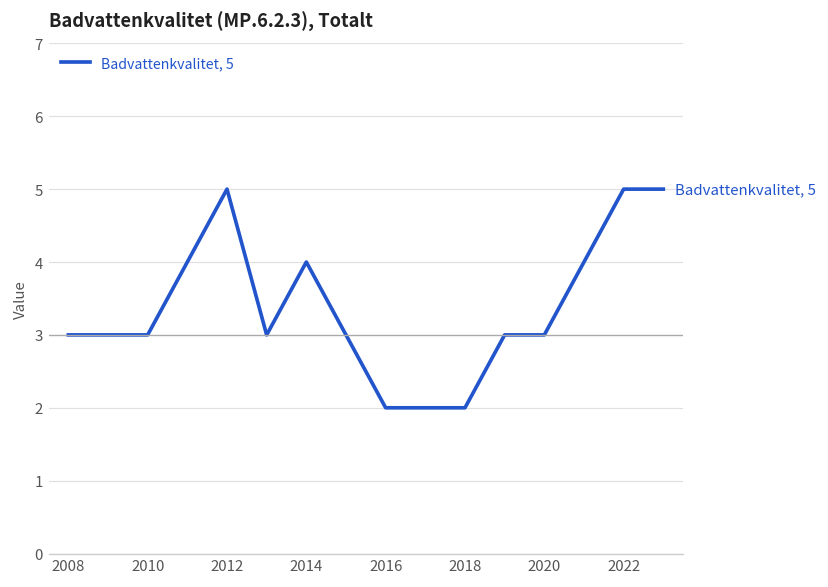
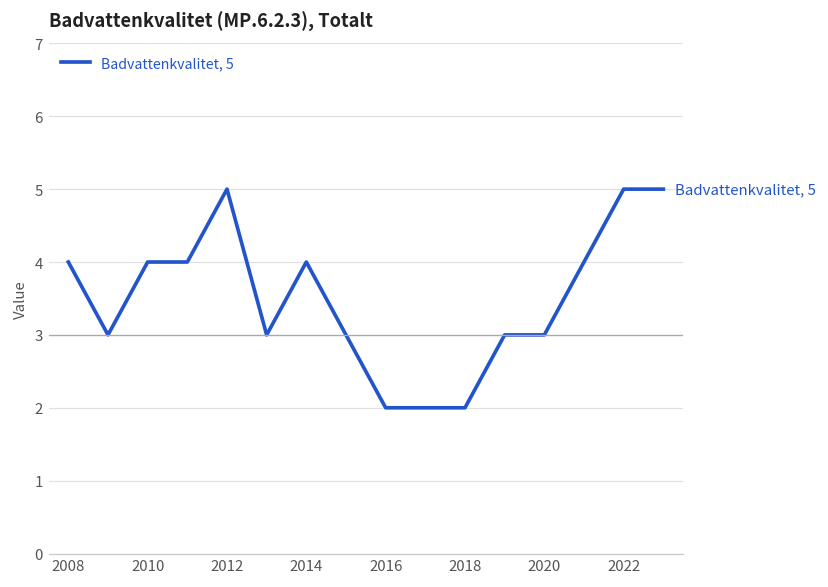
  {
-   "2008": 3,
-   "2010": 3,
+   "2008": 4,
+   "2010": 4,
    "2012": 5,
    "2014": 4,
    "2016": 2,
    "2018": 2,
    "2020": 3,
    "2022": 5
  }
